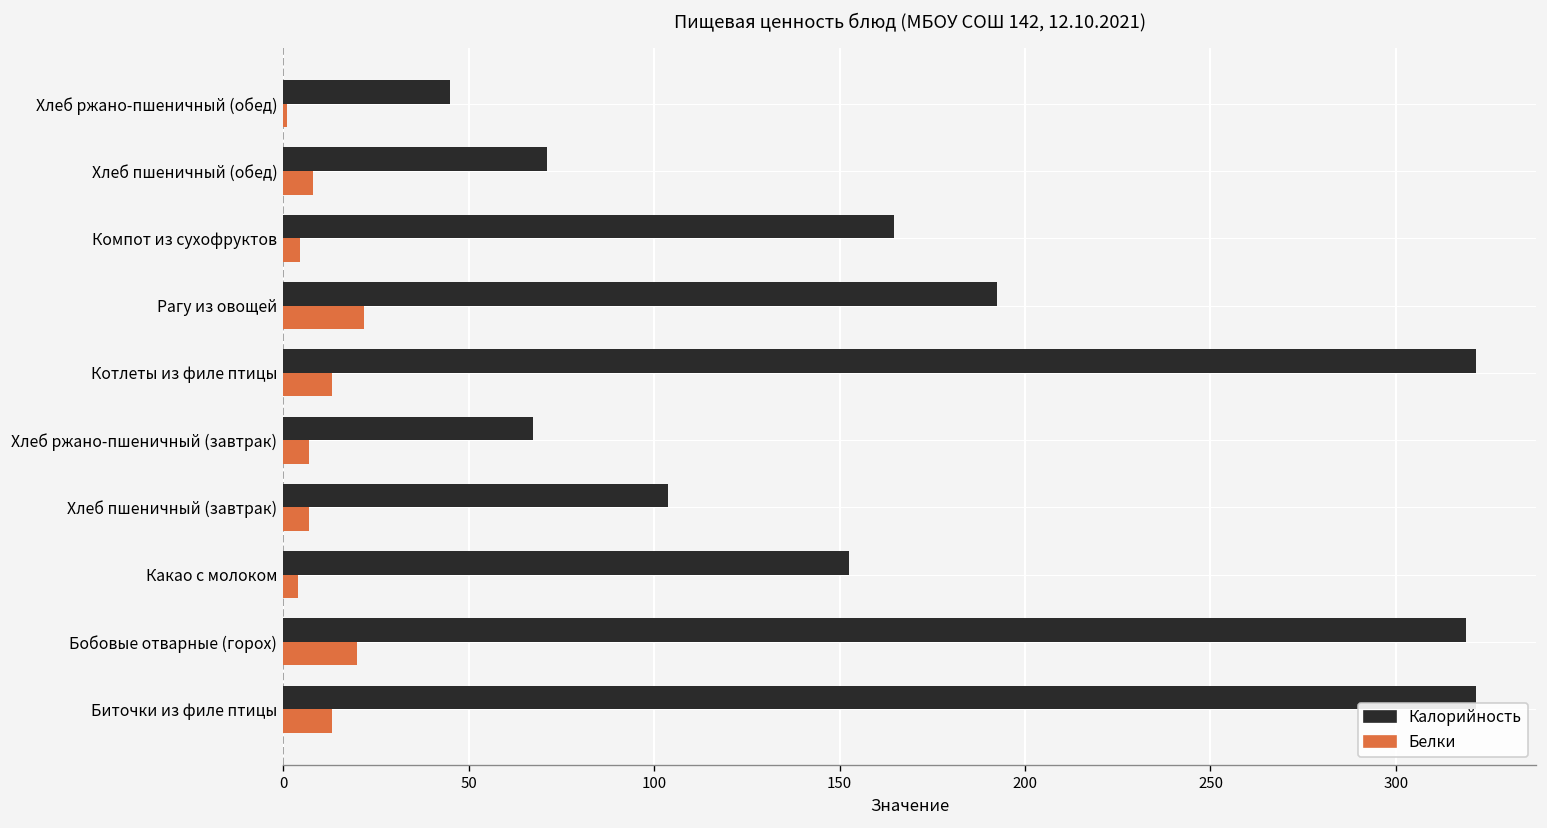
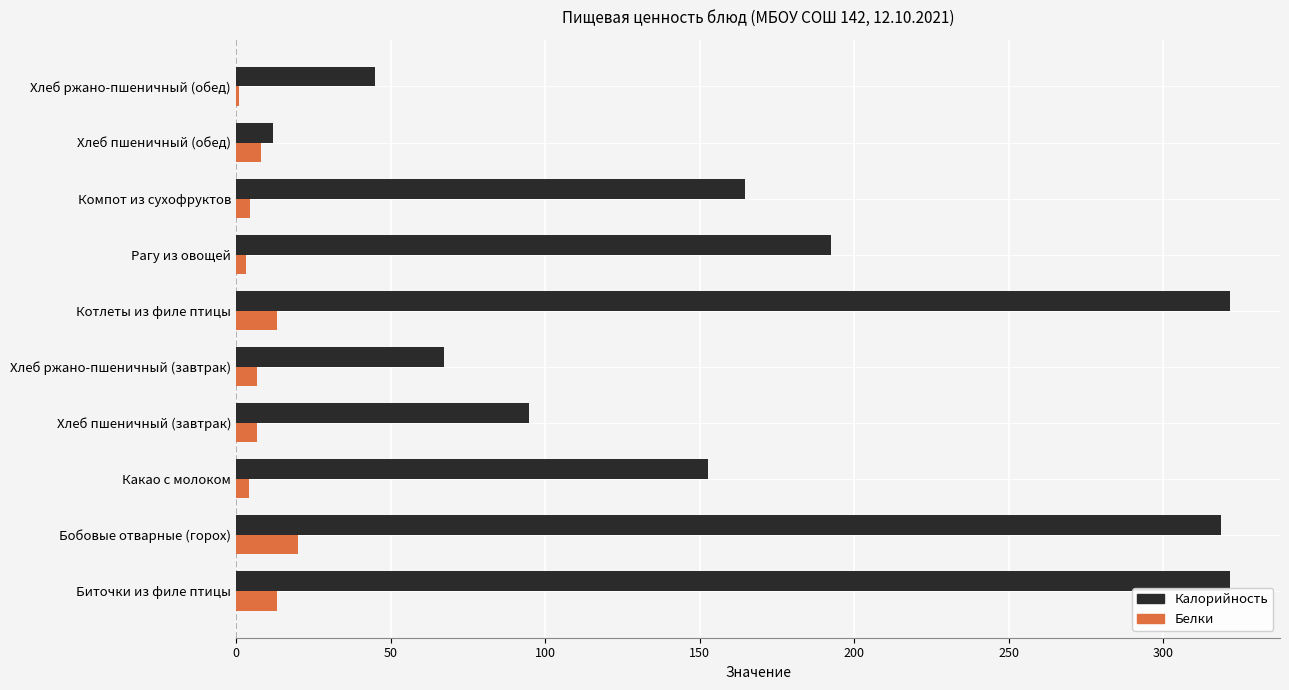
  {
    "Калорийность": {
      "Хлеб ржано-пшеничный (обед)": 45,
-     "Хлеб пшеничный (обед)": 71,
+     "Хлеб пшеничный (обед)": 12,
      "Компот из сухофруктов": 165,
      "Рагу из овощей": 192,
      "Котлеты из филе птицы": 322,
      "Хлеб ржано-пшеничный (завтрак)": 67,
-     "Хлеб пшеничный (завтрак)": 104,
+     "Хлеб пшеничный (завтрак)": 95,
      "Какао с молоком": 153,
      "Бобовые отварные (горох)": 319,
      "Биточки из филе птицы": 322
    },
    "Белки": {
      "Хлеб ржано-пшеничный (обед)": 1,
      "Хлеб пшеничный (обед)": 8,
      "Компот из сухофруктов": 5,
-     "Рагу из овощей": 22,
+     "Рагу из овощей": 3,
      "Котлеты из филе птицы": 13,
      "Хлеб ржано-пшеничный (завтрак)": 7,
      "Хлеб пшеничный (завтрак)": 7,
      "Какао с молоком": 4,
      "Бобовые отварные (горох)": 20,
      "Биточки из филе птицы": 13
    }
  }
